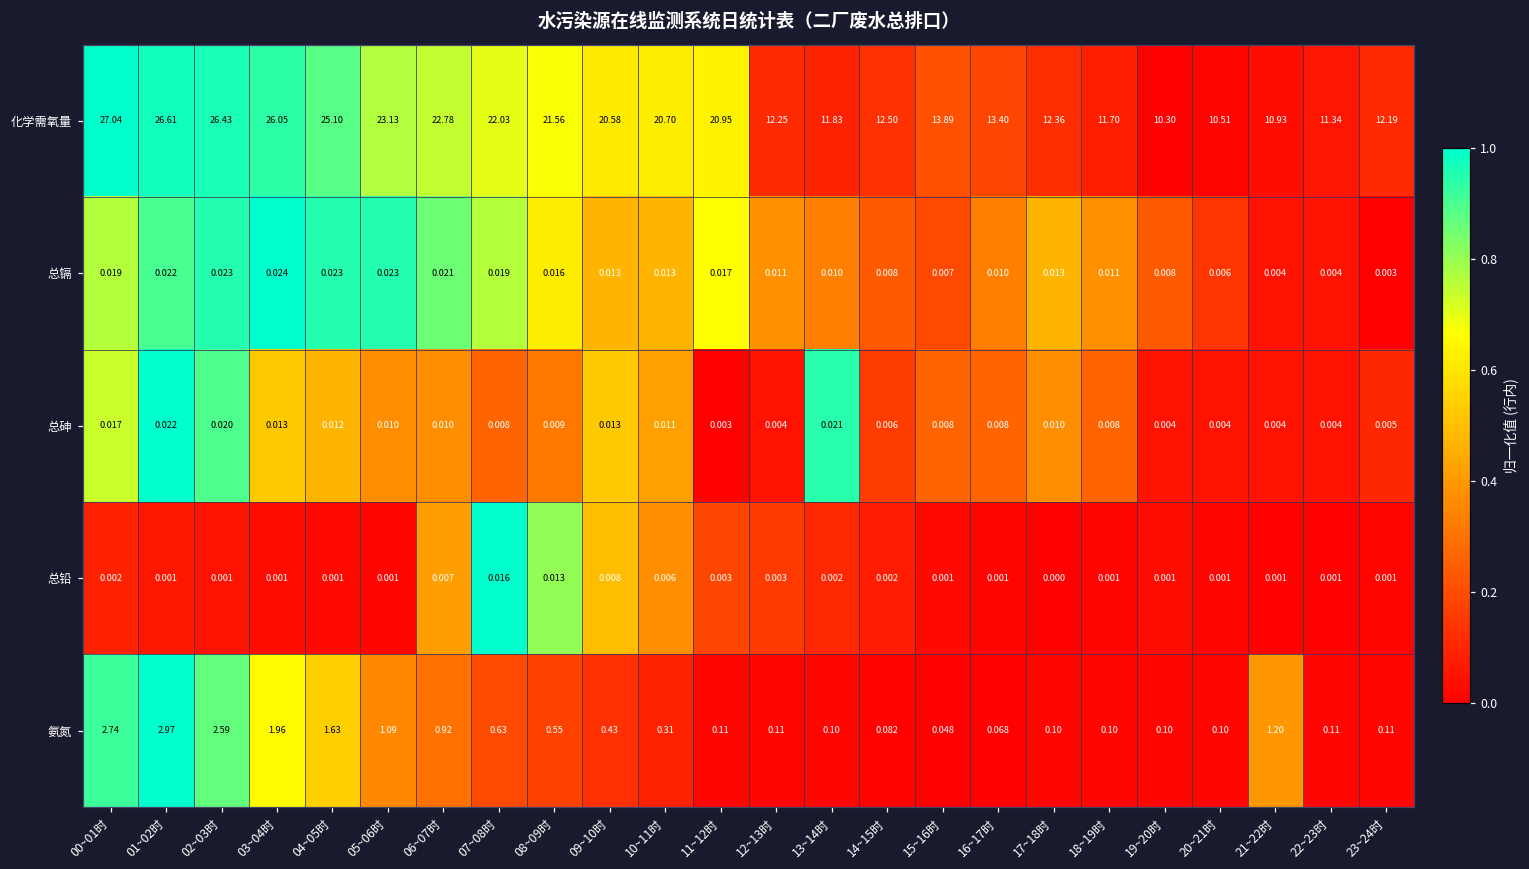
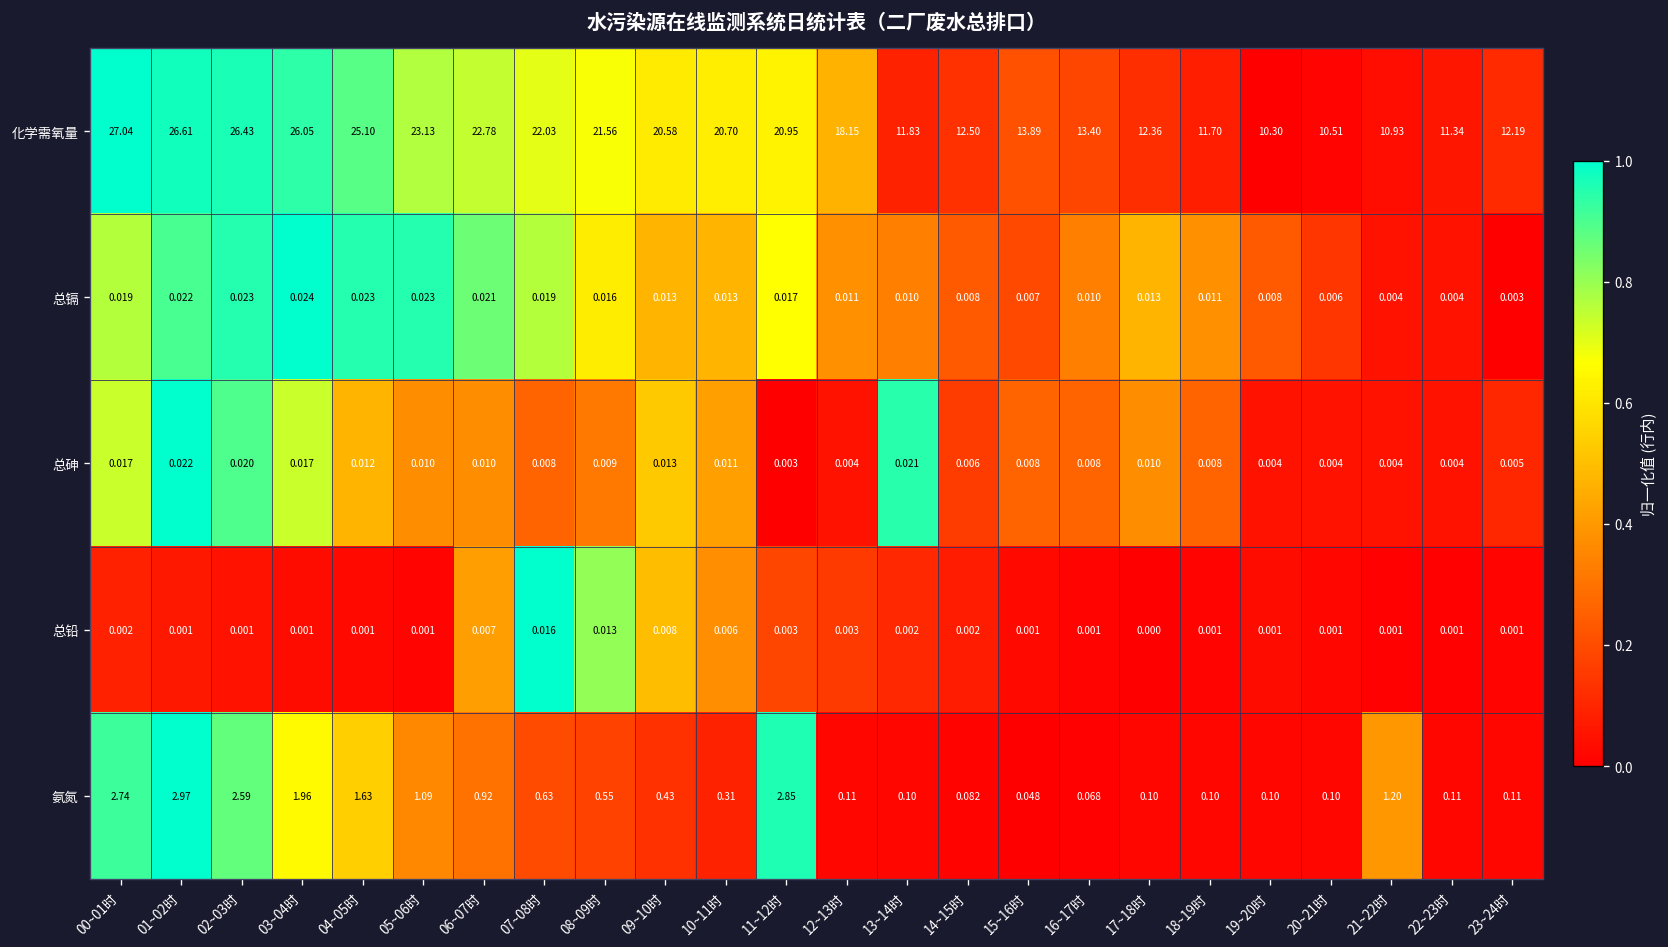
  {
    "化学需氧量": {
      "00~01时": 27.04,
      "01~02时": 26.61,
      "02~03时": 26.43,
      "03~04时": 26.05,
      "04~05时": 25.10,
      "05~06时": 23.13,
      "06~07时": 22.78,
      "07~08时": 22.03,
      "08~09时": 21.56,
      "09~10时": 20.58,
      "10~11时": 20.70,
      "11~12时": 20.95,
-     "12~13时": 12.25,
+     "12~13时": 18.15,
      "13~14时": 11.83,
      "14~15时": 12.50,
      "15~16时": 13.89,
      "16~17时": 13.40,
      "17~18时": 12.36,
      "18~19时": 11.70,
      "19~20时": 10.30,
      "20~21时": 10.51,
      "21~22时": 10.93,
      "22~23时": 11.34,
      "23~24时": 12.19
    },
    "总镉": {
      "00~01时": 0.019,
      "01~02时": 0.022,
      "02~03时": 0.023,
      "03~04时": 0.024,
      "04~05时": 0.023,
      "05~06时": 0.023,
      "06~07时": 0.021,
      "07~08时": 0.019,
      "08~09时": 0.016,
      "09~10时": 0.013,
      "10~11时": 0.013,
      "11~12时": 0.017,
      "12~13时": 0.011,
      "13~14时": 0.010,
      "14~15时": 0.008,
      "15~16时": 0.007,
      "16~17时": 0.010,
      "17~18时": 0.013,
      "18~19时": 0.011,
      "19~20时": 0.008,
      "20~21时": 0.006,
      "21~22时": 0.004,
      "22~23时": 0.004,
      "23~24时": 0.003
    },
    "总砷": {
      "00~01时": 0.017,
      "01~02时": 0.022,
      "02~03时": 0.020,
-     "03~04时": 0.013,
+     "03~04时": 0.017,
      "04~05时": 0.012,
      "05~06时": 0.010,
      "06~07时": 0.010,
      "07~08时": 0.008,
      "08~09时": 0.009,
      "09~10时": 0.013,
      "10~11时": 0.011,
      "11~12时": 0.003,
      "12~13时": 0.004,
      "13~14时": 0.021,
      "14~15时": 0.006,
      "15~16时": 0.008,
      "16~17时": 0.008,
      "17~18时": 0.010,
      "18~19时": 0.008,
      "19~20时": 0.004,
      "20~21时": 0.004,
      "21~22时": 0.004,
      "22~23时": 0.004,
      "23~24时": 0.005
    },
    "总铅": {
      "00~01时": 0.002,
      "01~02时": 0.001,
      "02~03时": 0.001,
      "03~04时": 0.001,
      "04~05时": 0.001,
      "05~06时": 0.001,
      "06~07时": 0.007,
      "07~08时": 0.016,
      "08~09时": 0.013,
      "09~10时": 0.008,
      "10~11时": 0.006,
      "11~12时": 0.003,
      "12~13时": 0.003,
      "13~14时": 0.002,
      "14~15时": 0.002,
      "15~16时": 0.001,
      "16~17时": 0.001,
      "17~18时": 0.000,
      "18~19时": 0.001,
      "19~20时": 0.001,
      "20~21时": 0.001,
      "21~22时": 0.001,
      "22~23时": 0.001,
      "23~24时": 0.001
    },
    "氨氮": {
      "00~01时": 2.74,
      "01~02时": 2.97,
      "02~03时": 2.59,
      "03~04时": 1.96,
      "04~05时": 1.63,
      "05~06时": 1.09,
      "06~07时": 0.92,
      "07~08时": 0.63,
      "08~09时": 0.55,
      "09~10时": 0.43,
      "10~11时": 0.31,
-     "11~12时": 0.11,
+     "11~12时": 2.85,
      "12~13时": 0.11,
      "13~14时": 0.10,
      "14~15时": 0.082,
      "15~16时": 0.048,
      "16~17时": 0.068,
      "17~18时": 0.10,
      "18~19时": 0.10,
      "19~20时": 0.10,
      "20~21时": 0.10,
      "21~22时": 1.20,
      "22~23时": 0.11,
      "23~24时": 0.11
    }
  }
